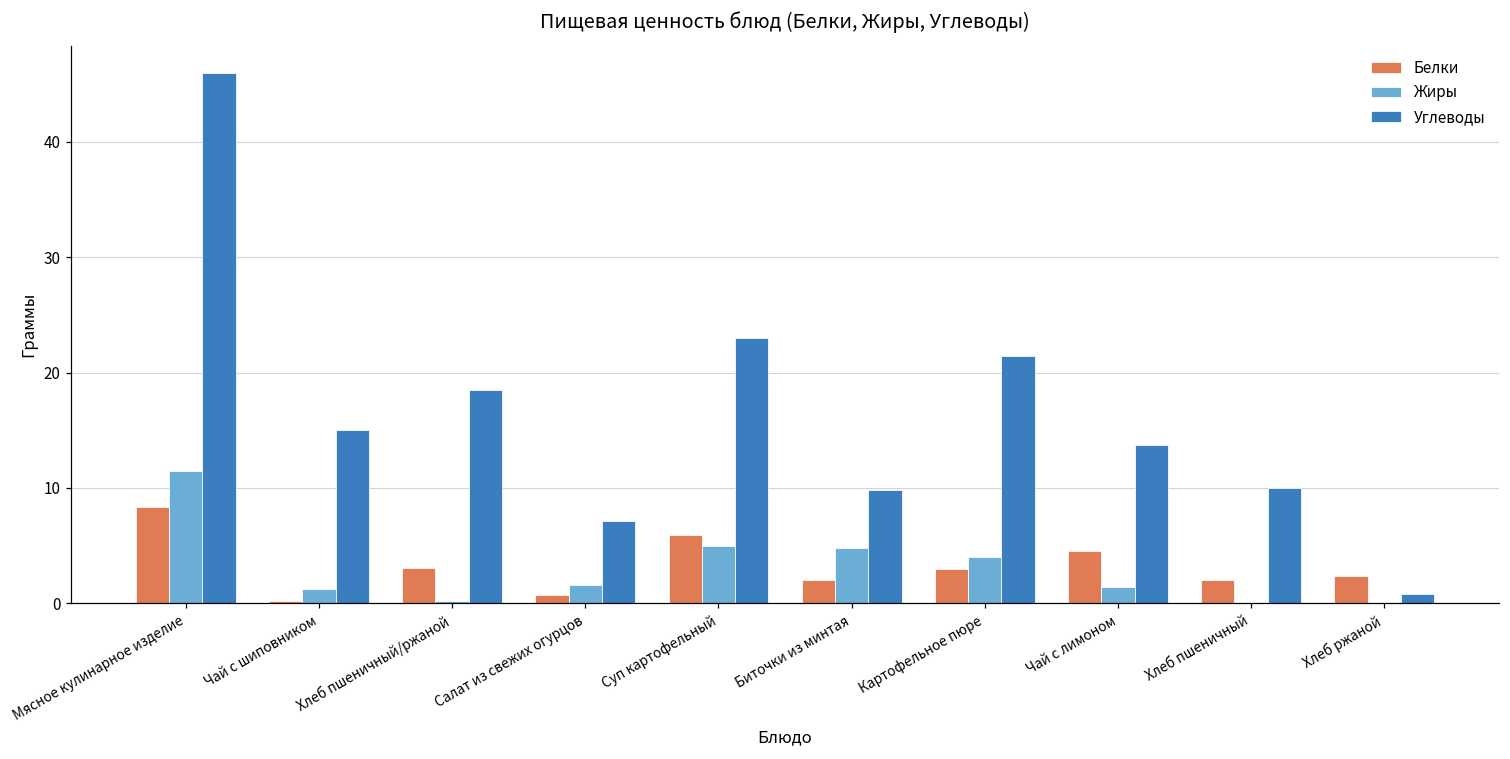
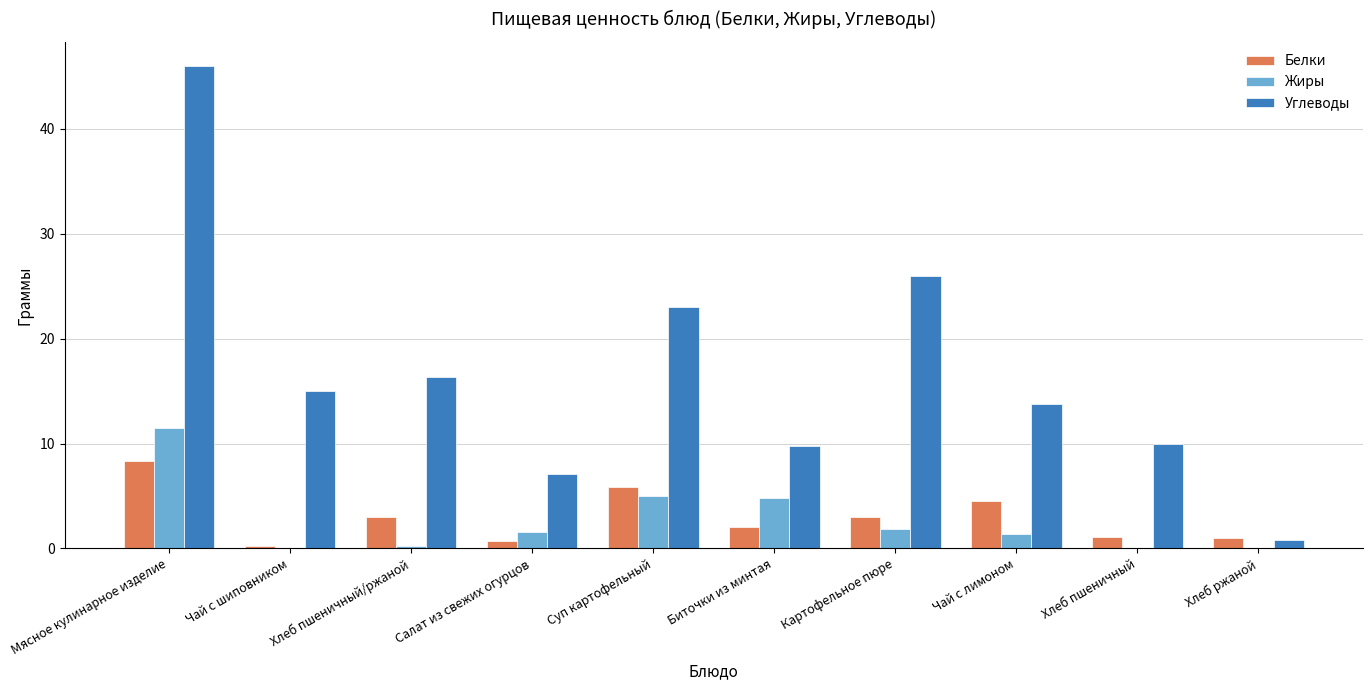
  {
    "Белки": {
      "Мясное кулинарное изделие": 8.4,
      "Хлеб пшеничный/ржаной": 3.0,
      "Салат из свежих огурцов": 0.8,
      "Суп картофельный": 5.9,
      "Биточки из минтая": 2.0,
      "Картофельное пюре": 3.0,
      "Чай с лимоном": 4.5,
-     "Хлеб пшеничный": 2.0,
-     "Хлеб ржаной": 2.4
+     "Хлеб пшеничный": 1.1,
+     "Хлеб ржаной": 1.0
    },
    "Жиры": {
      "Мясное кулинарное изделие": 11.5,
-     "Чай с шиповником": 1.2,
+     "Чай с шиповником": 0.1,
      "Хлеб пшеничный/ржаной": 0.2,
      "Салат из свежих огурцов": 1.6,
      "Суп картофельный": 5.0,
      "Биточки из минтая": 4.8,
-     "Картофельное пюре": 4.0,
+     "Картофельное пюре": 1.9,
      "Чай с лимоном": 1.4,
      "Хлеб пшеничный": 0.0,
      "Хлеб ржаной": 0.0
    },
    "Углеводы": {
      "Мясное кулинарное изделие": 46.0,
      "Чай с шиповником": 15.0,
-     "Хлеб пшеничный/ржаной": 18.5,
+     "Хлеб пшеничный/ржаной": 16.4,
      "Салат из свежих огурцов": 7.1,
      "Суп картофельный": 23.0,
      "Биточки из минтая": 9.8,
-     "Картофельное пюре": 21.4,
+     "Картофельное пюре": 26.0,
      "Чай с лимоном": 13.8,
      "Хлеб пшеничный": 10.0,
      "Хлеб ржаной": 0.8
    }
  }
